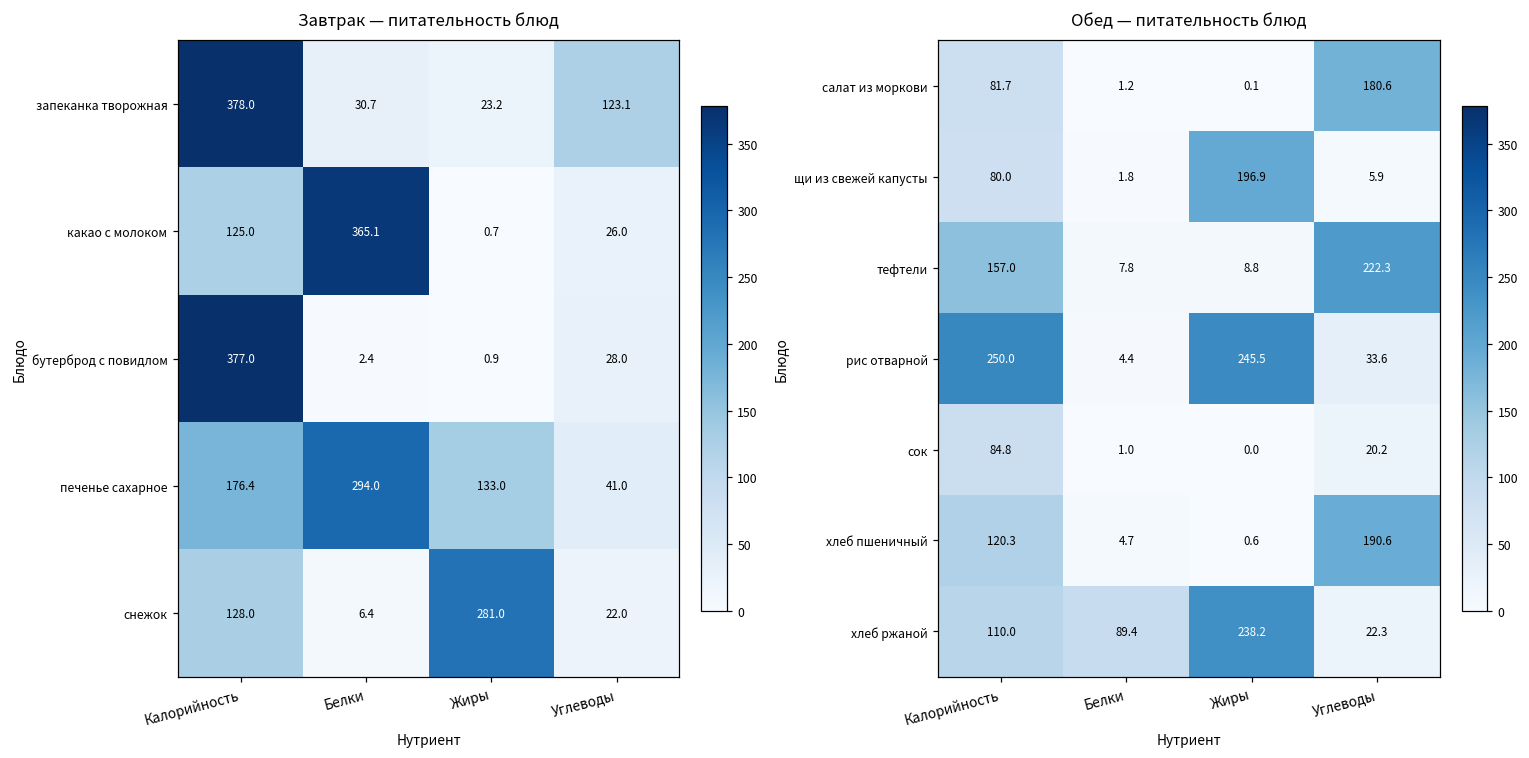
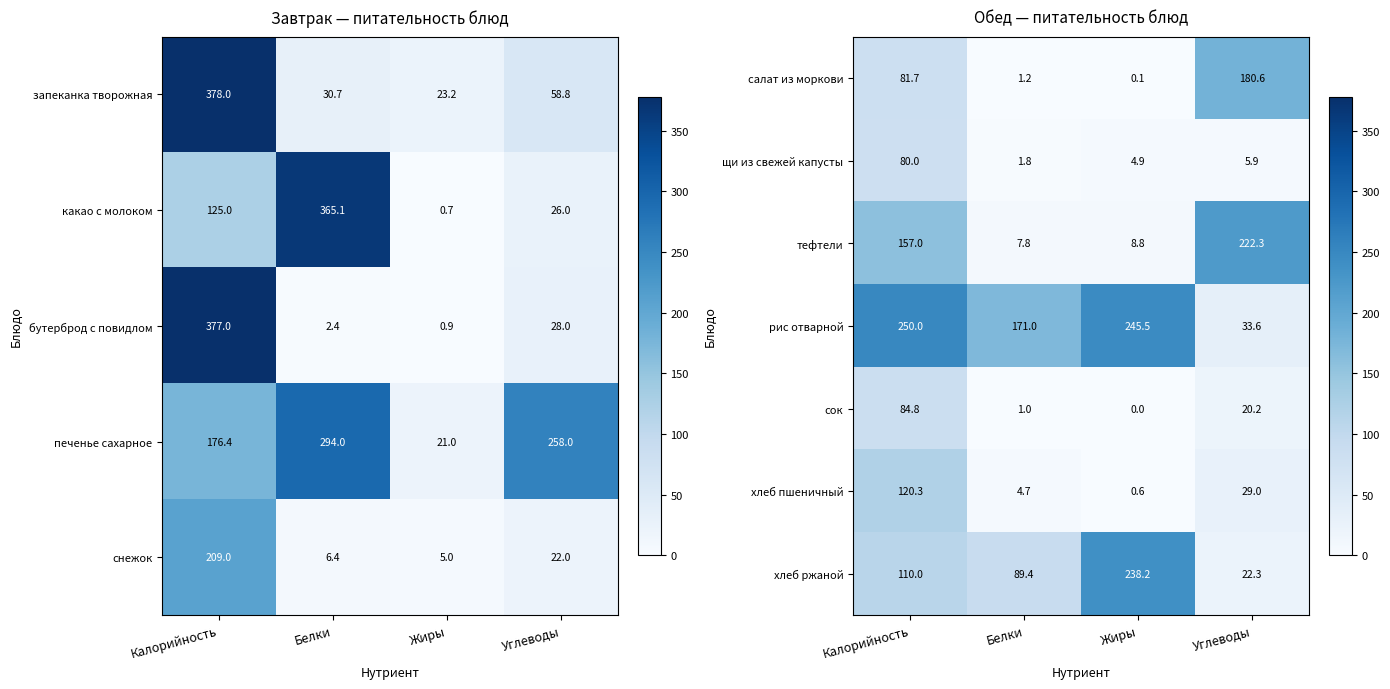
  {
    "Завтрак — питательность блюд": {
      "запеканка творожная": {
        "Калорийность": 378.0,
        "Белки": 30.7,
        "Жиры": 23.2,
-       "Углеводы": 123.1
+       "Углеводы": 58.8
      },
      "какао с молоком": {
        "Калорийность": 125.0,
        "Белки": 365.1,
        "Жиры": 0.7,
        "Углеводы": 26.0
      },
      "бутерброд с повидлом": {
        "Калорийность": 377.0,
        "Белки": 2.4,
        "Жиры": 0.9,
        "Углеводы": 28.0
      },
      "печенье сахарное": {
        "Калорийность": 176.4,
        "Белки": 294.0,
-       "Жиры": 133.0,
-       "Углеводы": 41.0
+       "Жиры": 21.0,
+       "Углеводы": 258.0
      },
      "снежок": {
-       "Калорийность": 128.0,
+       "Калорийность": 209.0,
        "Белки": 6.4,
-       "Жиры": 281.0,
+       "Жиры": 5.0,
        "Углеводы": 22.0
      }
    },
    "Обед — питательность блюд": {
      "салат из моркови": {
        "Калорийность": 81.7,
        "Белки": 1.2,
        "Жиры": 0.1,
        "Углеводы": 180.6
      },
      "щи из свежей капусты": {
        "Калорийность": 80.0,
        "Белки": 1.8,
-       "Жиры": 196.9,
+       "Жиры": 4.9,
        "Углеводы": 5.9
      },
      "тефтели": {
        "Калорийность": 157.0,
        "Белки": 7.8,
        "Жиры": 8.8,
        "Углеводы": 222.3
      },
      "рис отварной": {
        "Калорийность": 250.0,
-       "Белки": 4.4,
+       "Белки": 171.0,
        "Жиры": 245.5,
        "Углеводы": 33.6
      },
      "сок": {
        "Калорийность": 84.8,
        "Белки": 1.0,
        "Жиры": 0.0,
        "Углеводы": 20.2
      },
      "хлеб пшеничный": {
        "Калорийность": 120.3,
        "Белки": 4.7,
        "Жиры": 0.6,
-       "Углеводы": 190.6
+       "Углеводы": 29.0
      },
      "хлеб ржаной": {
        "Калорийность": 110.0,
        "Белки": 89.4,
        "Жиры": 238.2,
        "Углеводы": 22.3
      }
    }
  }
